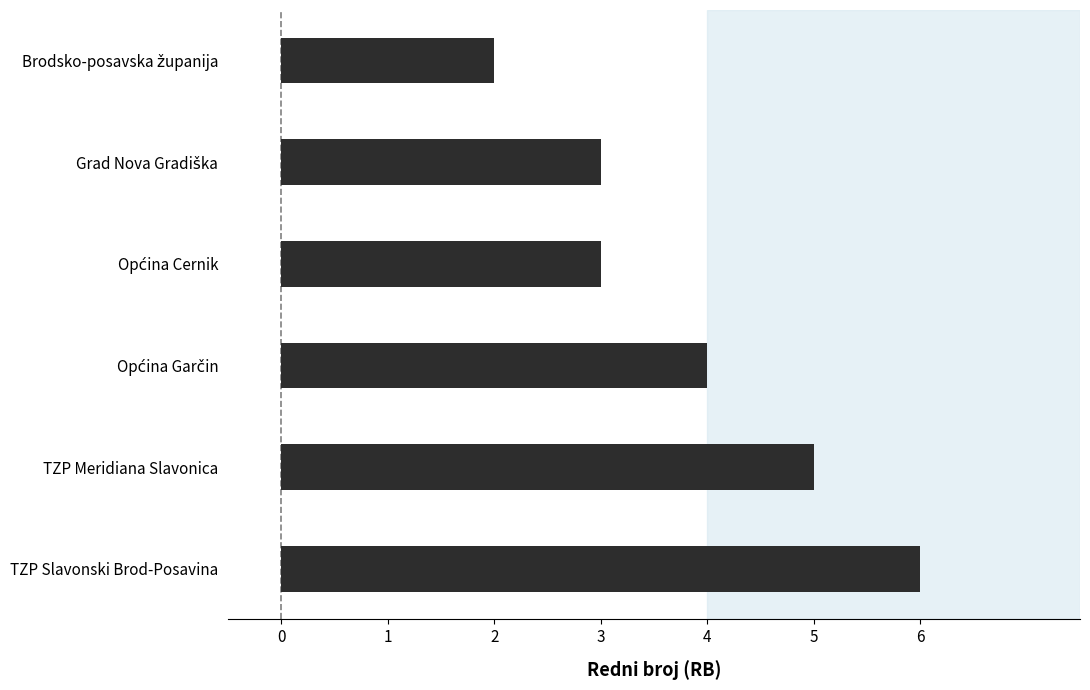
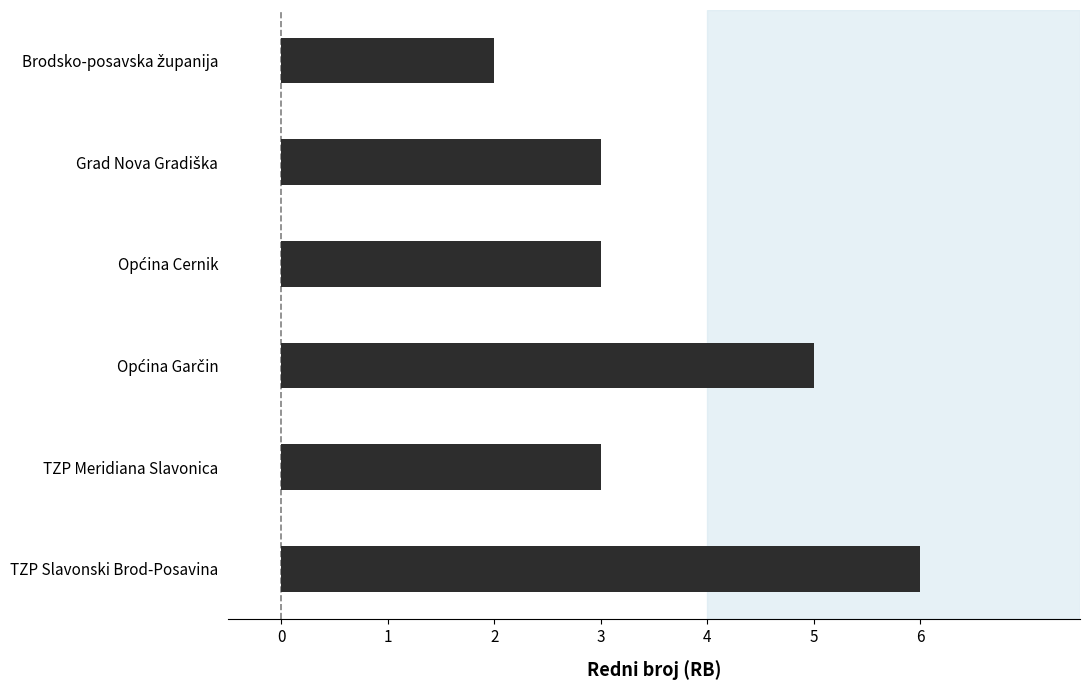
  {
    "Brodsko-posavska županija": 2,
    "Grad Nova Gradiška": 3,
    "Općina Cernik": 3,
-   "Općina Garčin": 4,
-   "TZP Meridiana Slavonica": 5,
+   "Općina Garčin": 5,
+   "TZP Meridiana Slavonica": 3,
    "TZP Slavonski Brod-Posavina": 6
  }
